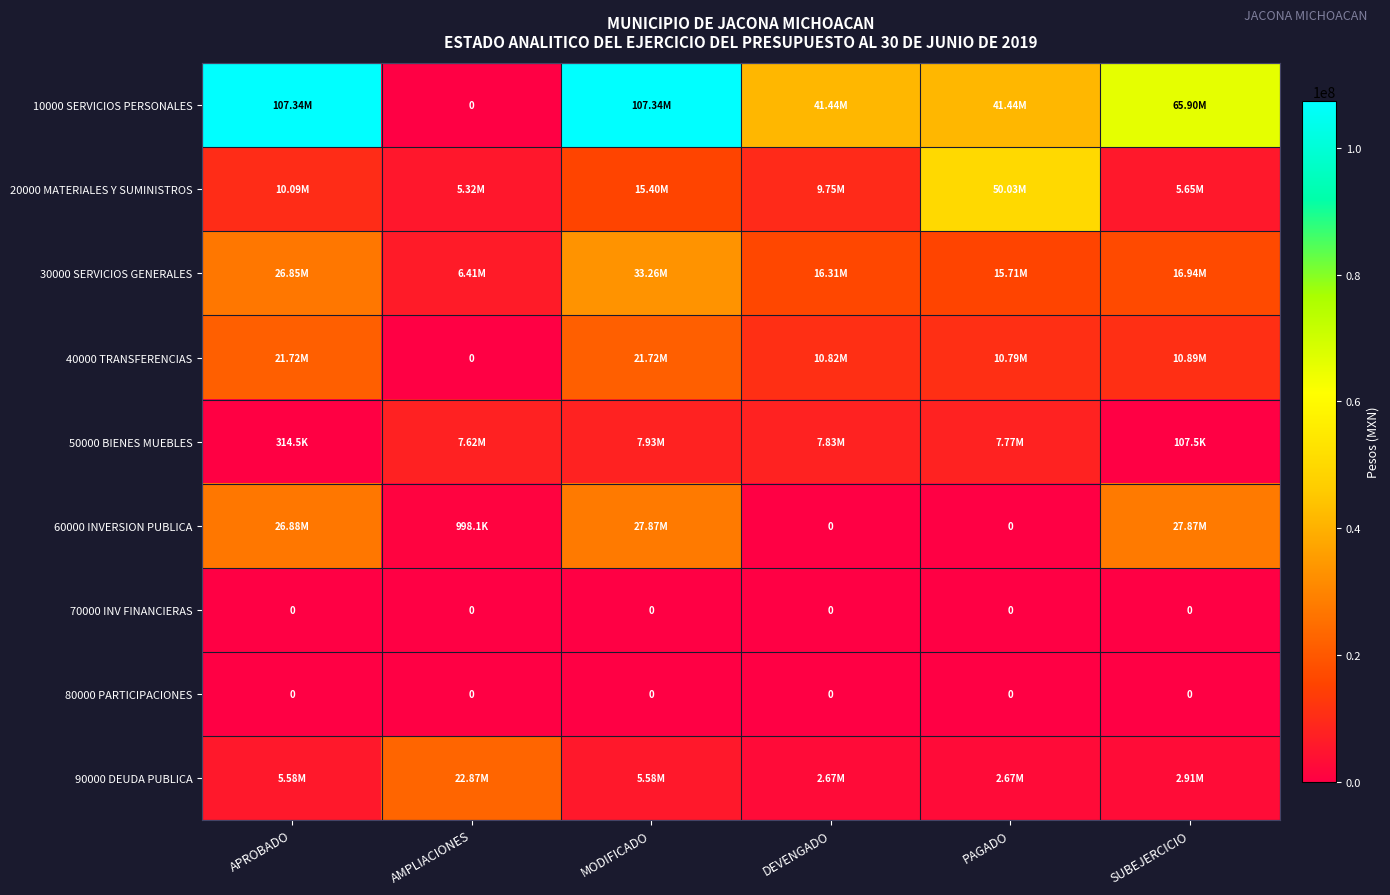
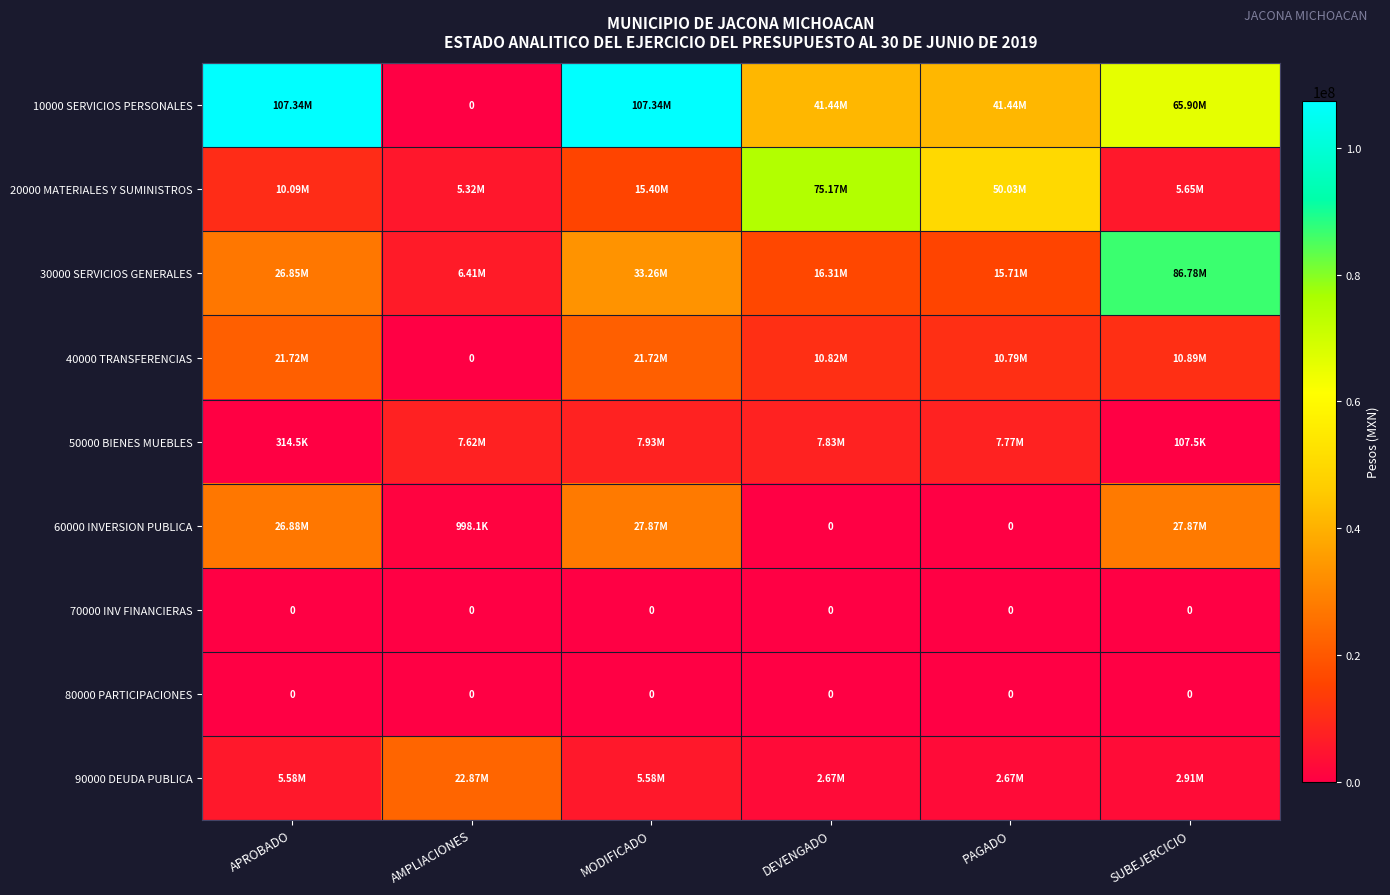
  {
    "10000 SERVICIOS PERSONALES": {
      "APROBADO": "107.34M",
      "AMPLIACIONES": "0",
      "MODIFICADO": "107.34M",
      "DEVENGADO": "41.44M",
      "PAGADO": "41.44M",
      "SUBEJERCICIO": "65.90M"
    },
    "20000 MATERIALES Y SUMINISTROS": {
      "APROBADO": "10.09M",
      "AMPLIACIONES": "5.32M",
      "MODIFICADO": "15.40M",
-     "DEVENGADO": "9.75M",
+     "DEVENGADO": "75.17M",
      "PAGADO": "50.03M",
      "SUBEJERCICIO": "5.65M"
    },
    "30000 SERVICIOS GENERALES": {
      "APROBADO": "26.85M",
      "AMPLIACIONES": "6.41M",
      "MODIFICADO": "33.26M",
      "DEVENGADO": "16.31M",
      "PAGADO": "15.71M",
-     "SUBEJERCICIO": "16.94M"
+     "SUBEJERCICIO": "86.78M"
    },
    "40000 TRANSFERENCIAS": {
      "APROBADO": "21.72M",
      "AMPLIACIONES": "0",
      "MODIFICADO": "21.72M",
      "DEVENGADO": "10.82M",
      "PAGADO": "10.79M",
      "SUBEJERCICIO": "10.89M"
    },
    "50000 BIENES MUEBLES": {
      "APROBADO": "314.5K",
      "AMPLIACIONES": "7.62M",
      "MODIFICADO": "7.93M",
      "DEVENGADO": "7.83M",
      "PAGADO": "7.77M",
      "SUBEJERCICIO": "107.5K"
    },
    "60000 INVERSION PUBLICA": {
      "APROBADO": "26.88M",
      "AMPLIACIONES": "998.1K",
      "MODIFICADO": "27.87M",
      "DEVENGADO": "0",
      "PAGADO": "0",
      "SUBEJERCICIO": "27.87M"
    },
    "70000 INV FINANCIERAS": {
      "APROBADO": "0",
      "AMPLIACIONES": "0",
      "MODIFICADO": "0",
      "DEVENGADO": "0",
      "PAGADO": "0",
      "SUBEJERCICIO": "0"
    },
    "80000 PARTICIPACIONES": {
      "APROBADO": "0",
      "AMPLIACIONES": "0",
      "MODIFICADO": "0",
      "DEVENGADO": "0",
      "PAGADO": "0",
      "SUBEJERCICIO": "0"
    },
    "90000 DEUDA PUBLICA": {
      "APROBADO": "5.58M",
      "AMPLIACIONES": "22.87M",
      "MODIFICADO": "5.58M",
      "DEVENGADO": "2.67M",
      "PAGADO": "2.67M",
      "SUBEJERCICIO": "2.91M"
    }
  }
